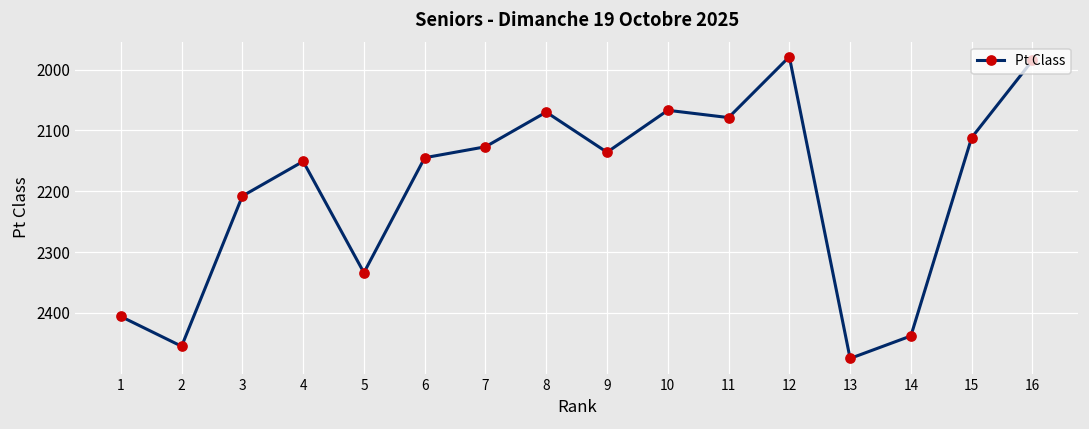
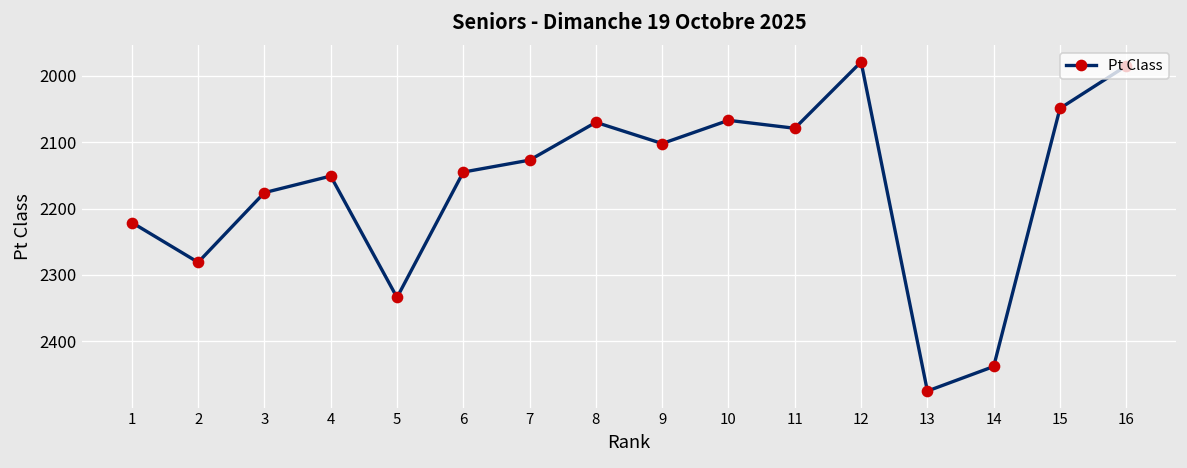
  {
-   "1": 2410,
-   "2": 2460,
-   "3": 2210,
+   "1": 2220,
+   "2": 2280,
+   "3": 2180,
    "4": 2150,
    "5": 2330,
    "6": 2150,
    "7": 2130,
    "8": 2070,
-   "9": 2140,
+   "9": 2100,
    "10": 2070,
    "11": 2080,
    "12": 1980,
    "13": 2480,
    "14": 2440,
-   "15": 2110
+   "15": 2050
  }
